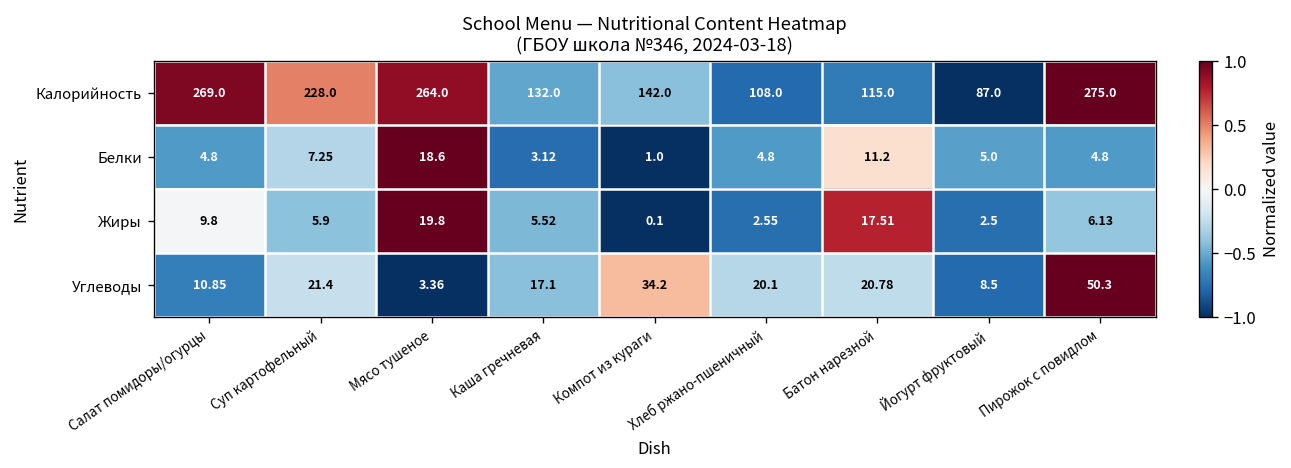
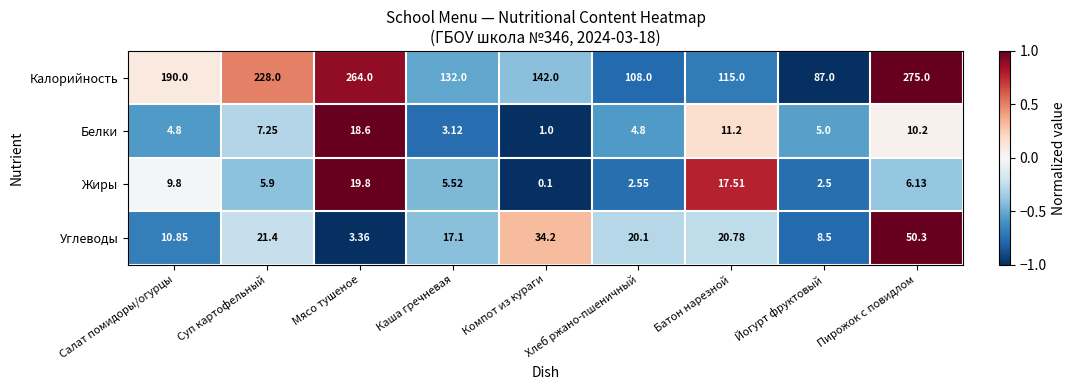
  {
    "Калорийность": {
-     "Салат помидоры/огурцы": 269.0,
+     "Салат помидоры/огурцы": 190.0,
      "Суп картофельный": 228.0,
      "Мясо тушеное": 264.0,
      "Каша гречневая": 132.0,
      "Компот из кураги": 142.0,
      "Хлеб ржано-пшеничный": 108.0,
      "Батон нарезной": 115.0,
      "Йогурт фруктовый": 87.0,
      "Пирожок с повидлом": 275.0
    },
    "Белки": {
      "Салат помидоры/огурцы": 4.8,
      "Суп картофельный": 7.25,
      "Мясо тушеное": 18.6,
      "Каша гречневая": 3.12,
      "Компот из кураги": 1.0,
      "Хлеб ржано-пшеничный": 4.8,
      "Батон нарезной": 11.2,
      "Йогурт фруктовый": 5.0,
-     "Пирожок с повидлом": 4.8
+     "Пирожок с повидлом": 10.2
    },
    "Жиры": {
      "Салат помидоры/огурцы": 9.8,
      "Суп картофельный": 5.9,
      "Мясо тушеное": 19.8,
      "Каша гречневая": 5.52,
      "Компот из кураги": 0.1,
      "Хлеб ржано-пшеничный": 2.55,
      "Батон нарезной": 17.51,
      "Йогурт фруктовый": 2.5,
      "Пирожок с повидлом": 6.13
    },
    "Углеводы": {
      "Салат помидоры/огурцы": 10.85,
      "Суп картофельный": 21.4,
      "Мясо тушеное": 3.36,
      "Каша гречневая": 17.1,
      "Компот из кураги": 34.2,
      "Хлеб ржано-пшеничный": 20.1,
      "Батон нарезной": 20.78,
      "Йогурт фруктовый": 8.5,
      "Пирожок с повидлом": 50.3
    }
  }
